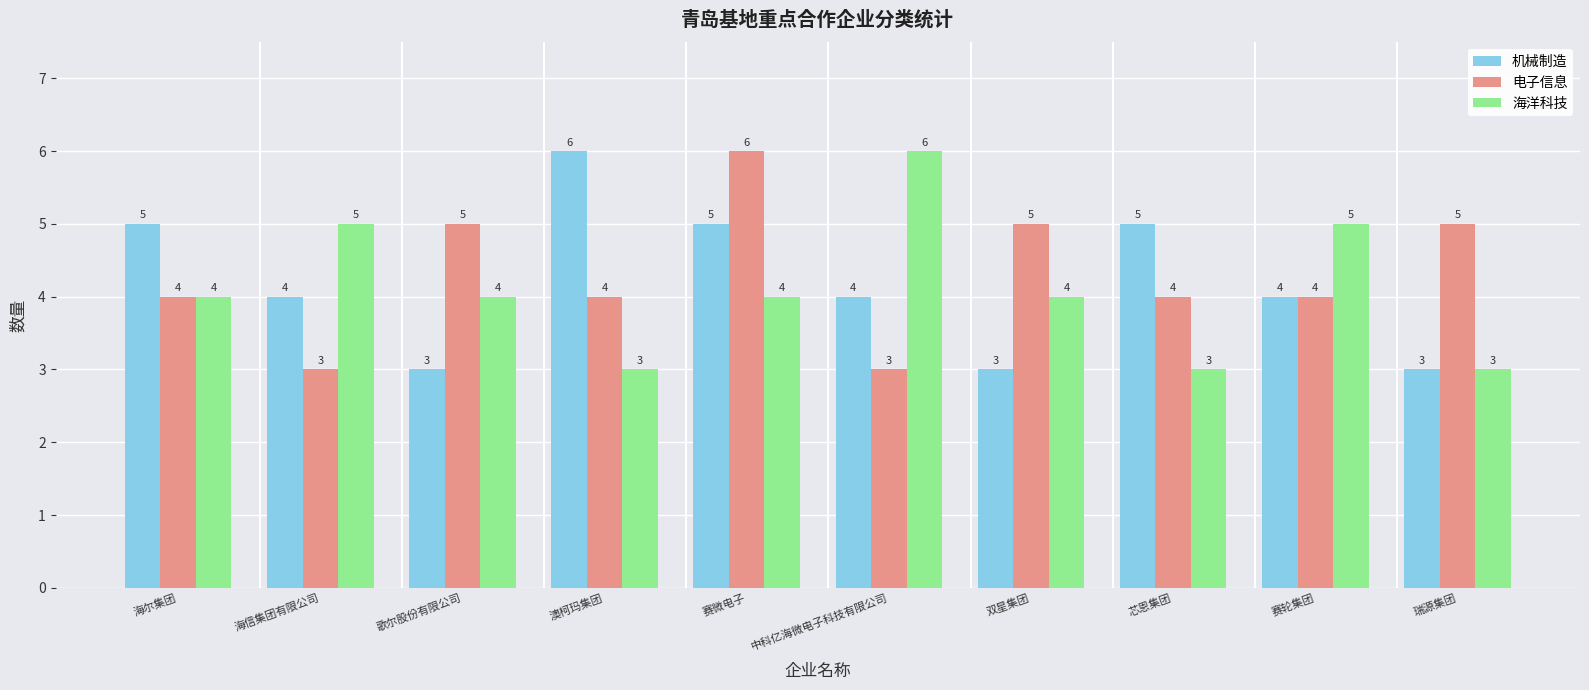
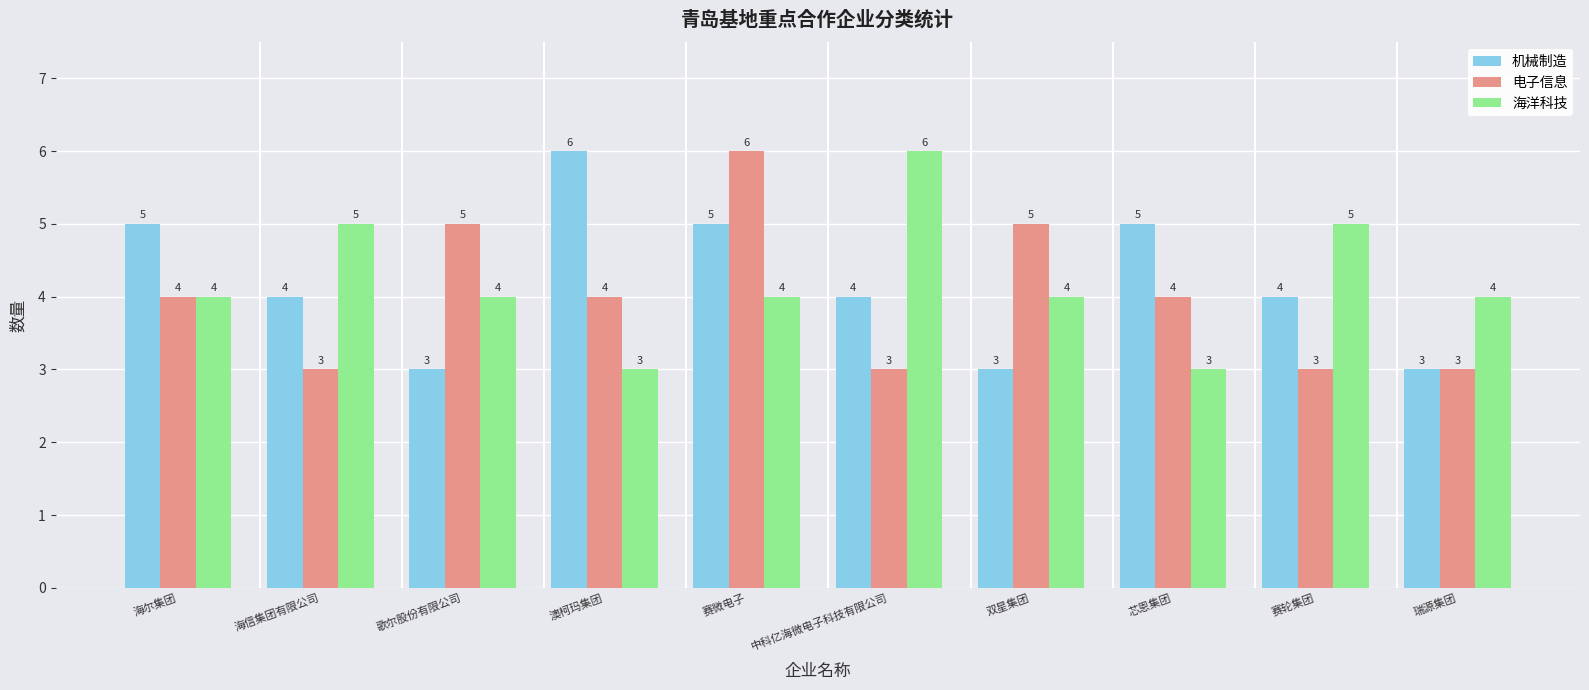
  {
    "机械制造": {
      "海尔集团": 5,
      "海信集团有限公司": 4,
      "歌尔股份有限公司": 3,
      "澳柯玛集团": 6,
      "赛微电子": 5,
      "中科亿海微电子科技有限公司": 4,
      "双星集团": 3,
      "芯恩集团": 5,
      "赛轮集团": 4,
      "瑞源集团": 3
    },
    "电子信息": {
      "海尔集团": 4,
      "海信集团有限公司": 3,
      "歌尔股份有限公司": 5,
      "澳柯玛集团": 4,
      "赛微电子": 6,
      "中科亿海微电子科技有限公司": 3,
      "双星集团": 5,
      "芯恩集团": 4,
-     "赛轮集团": 4,
-     "瑞源集团": 5
+     "赛轮集团": 3,
+     "瑞源集团": 3
    },
    "海洋科技": {
      "海尔集团": 4,
      "海信集团有限公司": 5,
      "歌尔股份有限公司": 4,
      "澳柯玛集团": 3,
      "赛微电子": 4,
      "中科亿海微电子科技有限公司": 6,
      "双星集团": 4,
      "芯恩集团": 3,
      "赛轮集团": 5,
-     "瑞源集团": 3
+     "瑞源集团": 4
    }
  }
